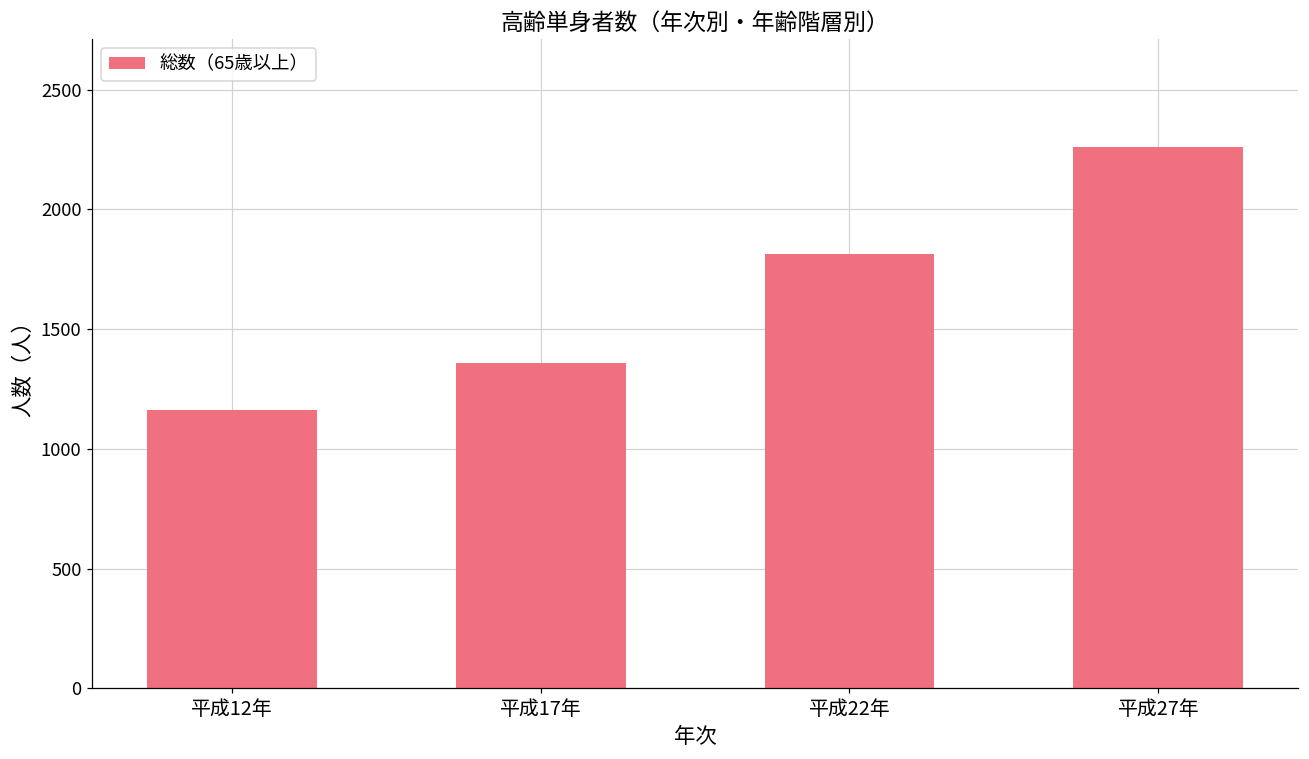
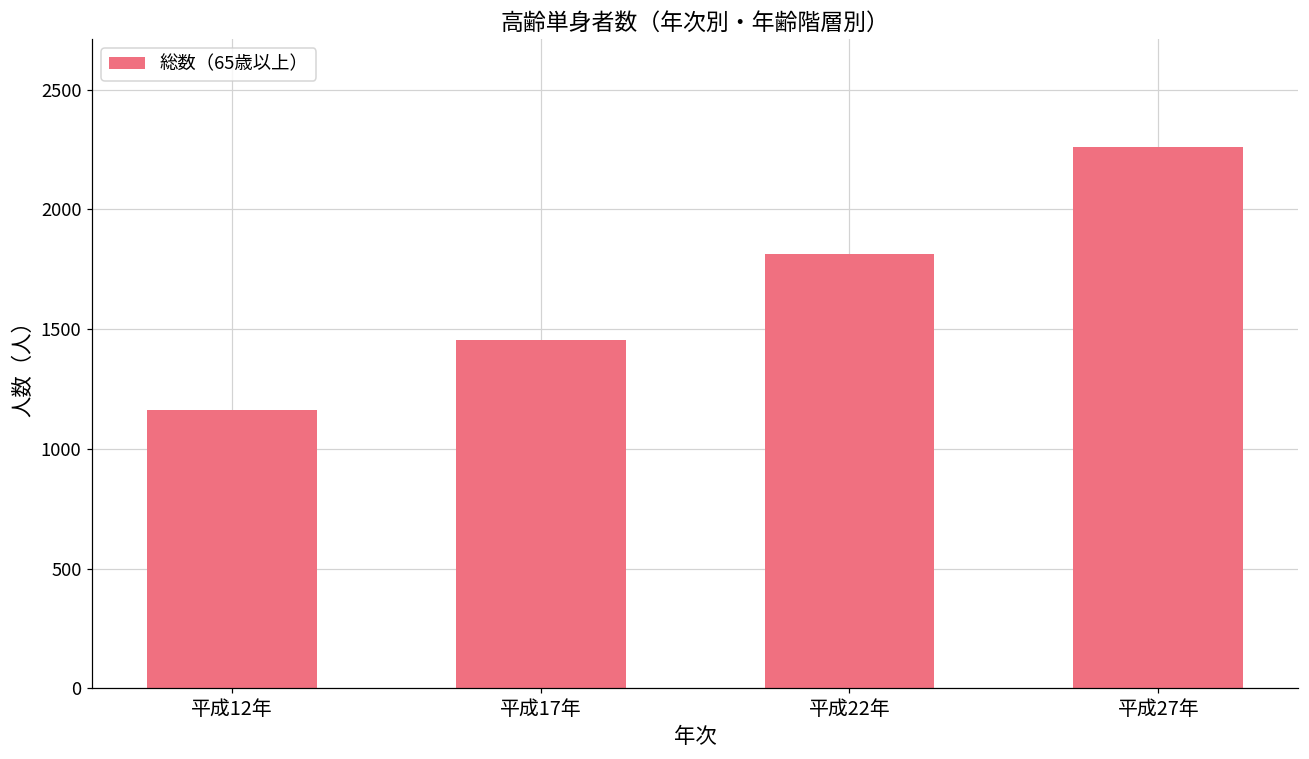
  {
    "平成12年": 1160,
-   "平成17年": 1360,
+   "平成17年": 1460,
    "平成22年": 1820,
    "平成27年": 2260
  }
